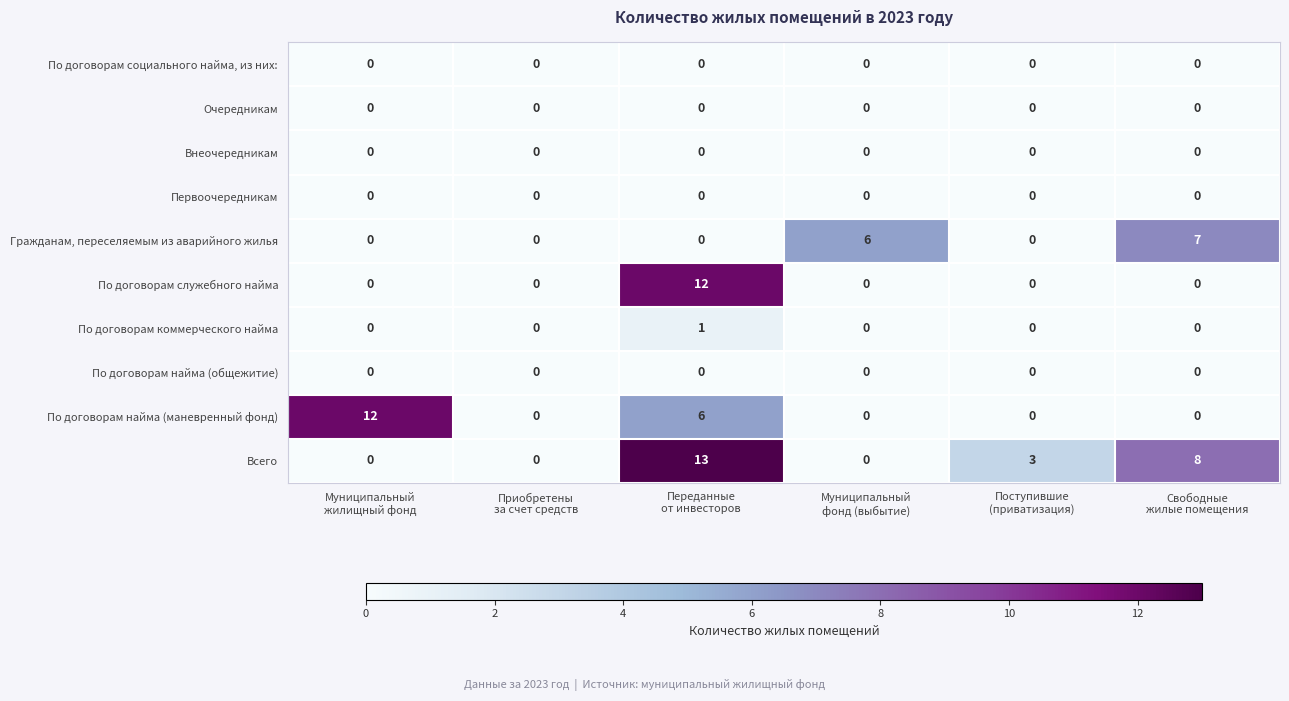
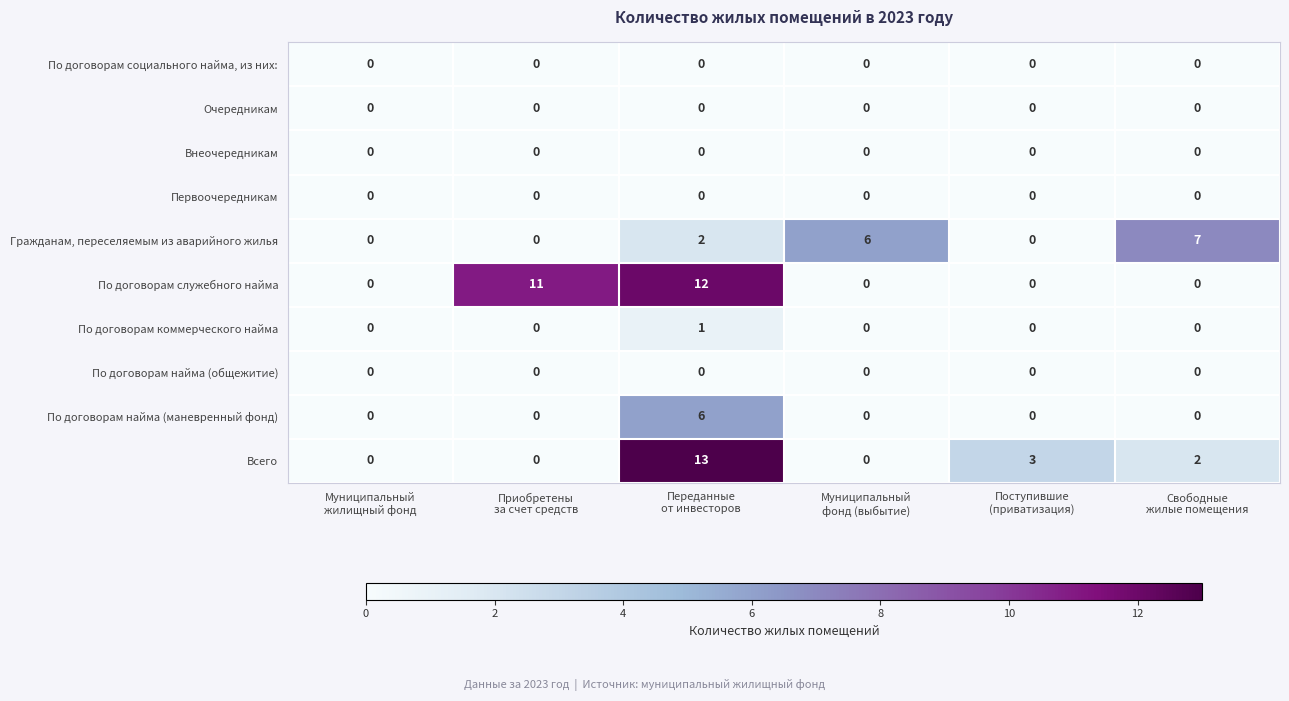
  {
    "По договорам социального найма, из них:": {
      "Муниципальный жилищный фонд": 0,
      "Приобретены за счет средств": 0,
      "Переданные от инвесторов": 0,
      "Муниципальный фонд (выбытие)": 0,
      "Поступившие (приватизация)": 0,
      "Свободные жилые помещения": 0
    },
    "Очередникам": {
      "Муниципальный жилищный фонд": 0,
      "Приобретены за счет средств": 0,
      "Переданные от инвесторов": 0,
      "Муниципальный фонд (выбытие)": 0,
      "Поступившие (приватизация)": 0,
      "Свободные жилые помещения": 0
    },
    "Внеочередникам": {
      "Муниципальный жилищный фонд": 0,
      "Приобретены за счет средств": 0,
      "Переданные от инвесторов": 0,
      "Муниципальный фонд (выбытие)": 0,
      "Поступившие (приватизация)": 0,
      "Свободные жилые помещения": 0
    },
    "Первоочередникам": {
      "Муниципальный жилищный фонд": 0,
      "Приобретены за счет средств": 0,
      "Переданные от инвесторов": 0,
      "Муниципальный фонд (выбытие)": 0,
      "Поступившие (приватизация)": 0,
      "Свободные жилые помещения": 0
    },
    "Гражданам, переселяемым из аварийного жилья": {
      "Муниципальный жилищный фонд": 0,
      "Приобретены за счет средств": 0,
-     "Переданные от инвесторов": 0,
+     "Переданные от инвесторов": 2,
      "Муниципальный фонд (выбытие)": 6,
      "Поступившие (приватизация)": 0,
      "Свободные жилые помещения": 7
    },
    "По договорам служебного найма": {
      "Муниципальный жилищный фонд": 0,
-     "Приобретены за счет средств": 0,
+     "Приобретены за счет средств": 11,
      "Переданные от инвесторов": 12,
      "Муниципальный фонд (выбытие)": 0,
      "Поступившие (приватизация)": 0,
      "Свободные жилые помещения": 0
    },
    "По договорам коммерческого найма": {
      "Муниципальный жилищный фонд": 0,
      "Приобретены за счет средств": 0,
      "Переданные от инвесторов": 1,
      "Муниципальный фонд (выбытие)": 0,
      "Поступившие (приватизация)": 0,
      "Свободные жилые помещения": 0
    },
    "По договорам найма (общежитие)": {
      "Муниципальный жилищный фонд": 0,
      "Приобретены за счет средств": 0,
      "Переданные от инвесторов": 0,
      "Муниципальный фонд (выбытие)": 0,
      "Поступившие (приватизация)": 0,
      "Свободные жилые помещения": 0
    },
    "По договорам найма (маневренный фонд)": {
-     "Муниципальный жилищный фонд": 12,
+     "Муниципальный жилищный фонд": 0,
      "Приобретены за счет средств": 0,
      "Переданные от инвесторов": 6,
      "Муниципальный фонд (выбытие)": 0,
      "Поступившие (приватизация)": 0,
      "Свободные жилые помещения": 0
    },
    "Всего": {
      "Муниципальный жилищный фонд": 0,
      "Приобретены за счет средств": 0,
      "Переданные от инвесторов": 13,
      "Муниципальный фонд (выбытие)": 0,
      "Поступившие (приватизация)": 3,
-     "Свободные жилые помещения": 8
+     "Свободные жилые помещения": 2
    }
  }
